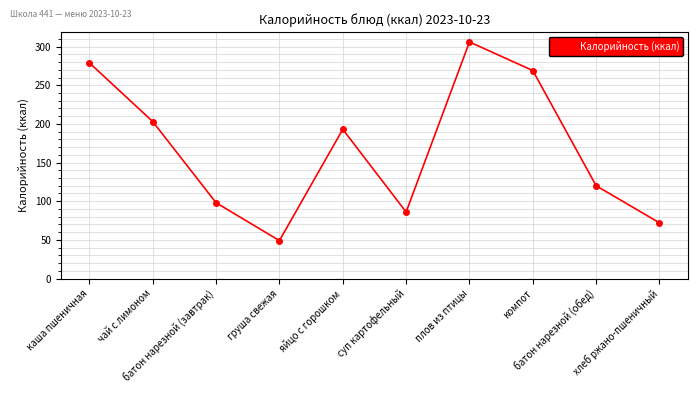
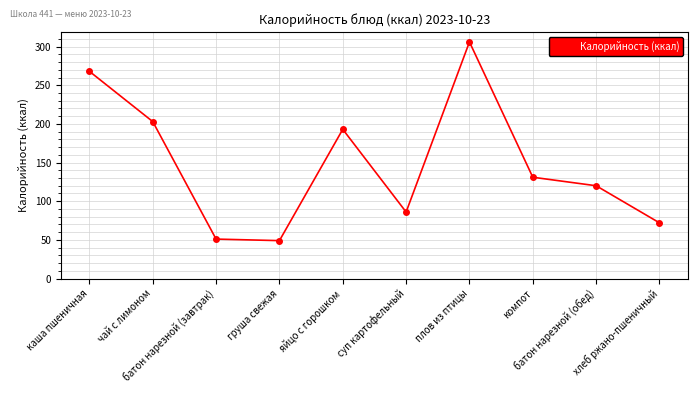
  {
-   "каша пшеничная": 280,
+   "каша пшеничная": 270,
    "чай с лимоном": 200,
-   "батон нарезной (завтрак)": 100,
+   "батон нарезной (завтрак)": 50,
    "груша свежая": 50,
    "яйцо с горошком": 190,
    "суп картофельный": 90,
    "плов из птицы": 310,
-   "компот": 270,
+   "компот": 130,
    "батон нарезной (обед)": 120,
    "хлеб ржано-пшеничный": 70
  }
